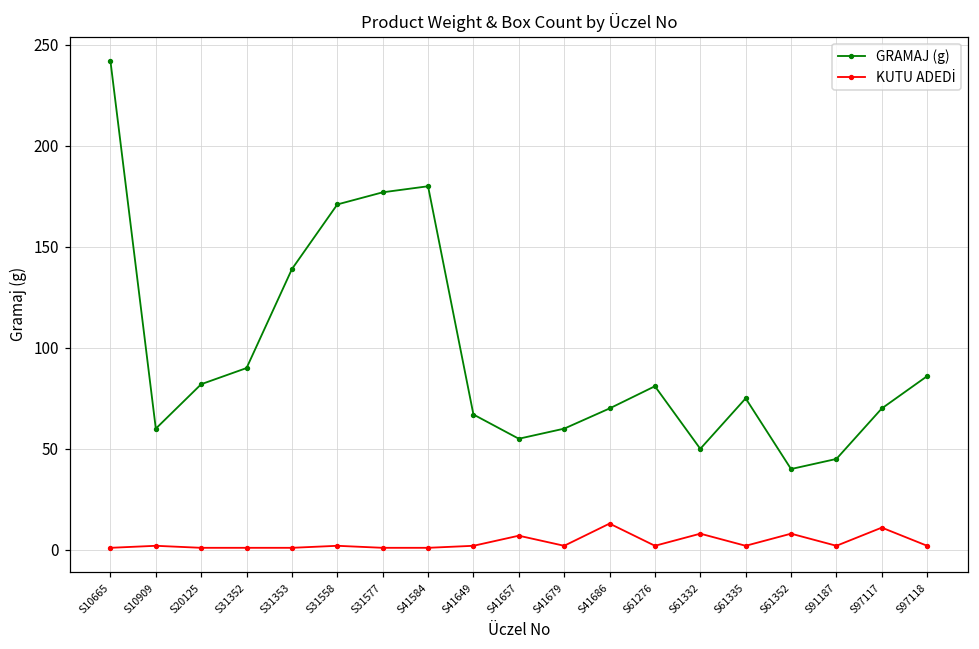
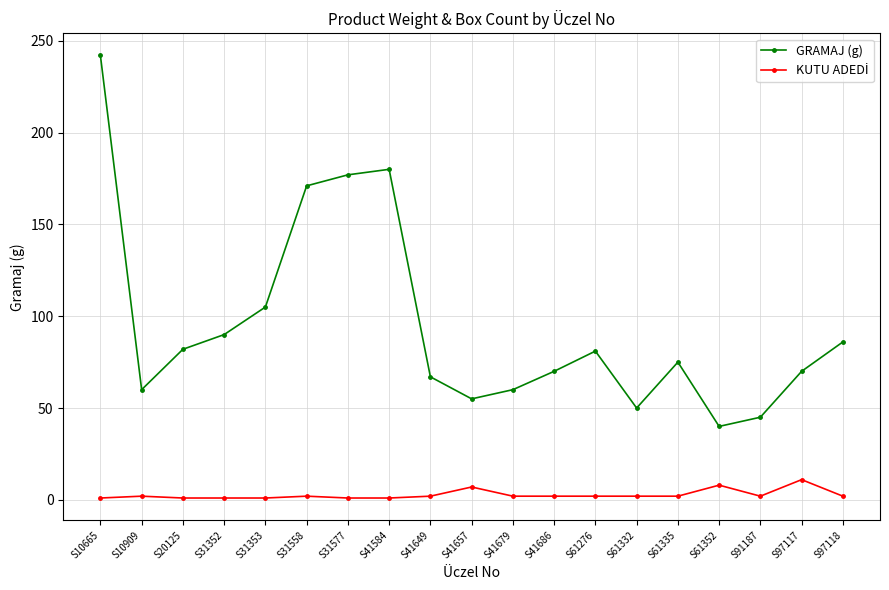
  {
    "GRAMAJ (g)": {
      "S10665": 242,
      "S10909": 60,
      "S20125": 82,
      "S31352": 90,
-     "S31353": 139,
+     "S31353": 105,
      "S31558": 171,
      "S31577": 177,
      "S41584": 180,
      "S41649": 67,
      "S41657": 55,
      "S41679": 60,
      "S41686": 70,
      "S61276": 81,
      "S61332": 50,
      "S61335": 75,
      "S61352": 40,
      "S91187": 45,
      "S97117": 70,
      "S97118": 86
    },
    "KUTU ADEDİ": {
      "S10665": 1,
      "S10909": 2,
      "S20125": 1,
      "S31352": 1,
      "S31353": 1,
      "S31558": 2,
      "S31577": 1,
      "S41584": 1,
      "S41649": 2,
      "S41657": 7,
      "S41679": 2,
-     "S41686": 13,
+     "S41686": 2,
      "S61276": 2,
-     "S61332": 8,
+     "S61332": 2,
      "S61335": 2,
      "S61352": 8,
      "S91187": 2,
      "S97117": 11,
      "S97118": 2
    }
  }
